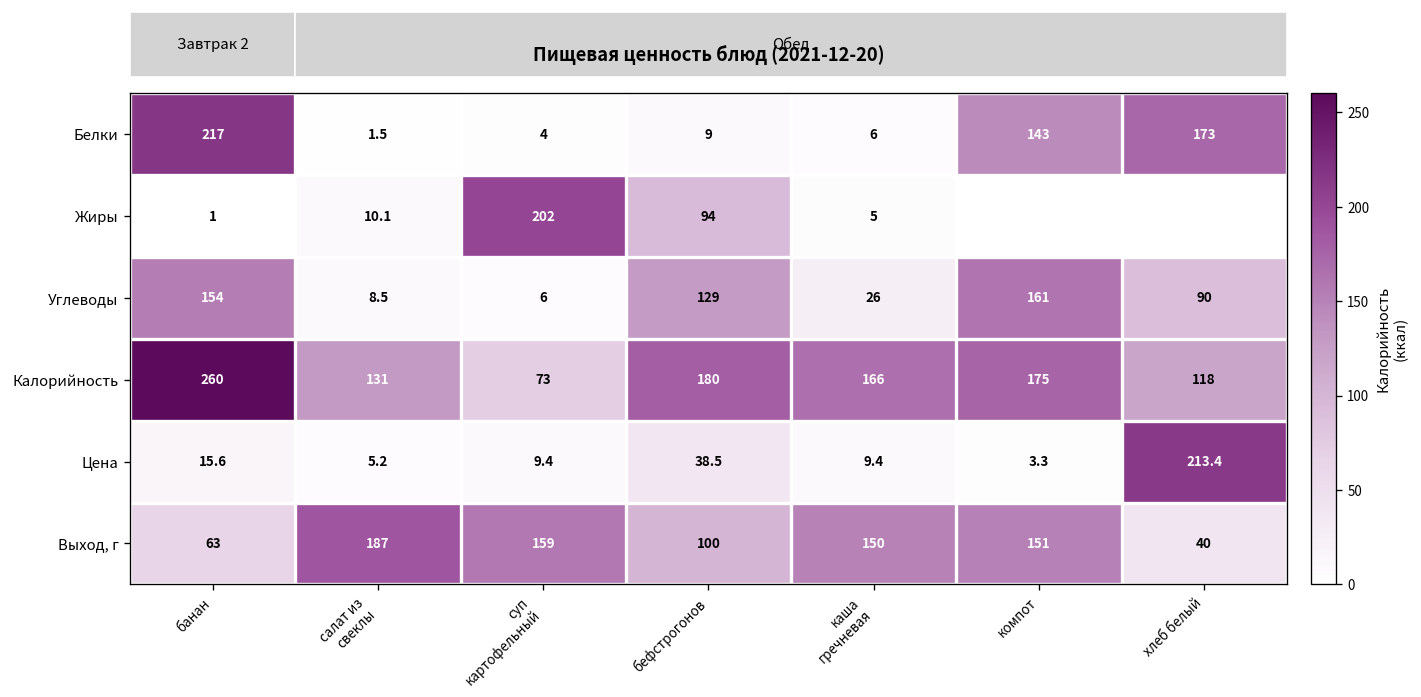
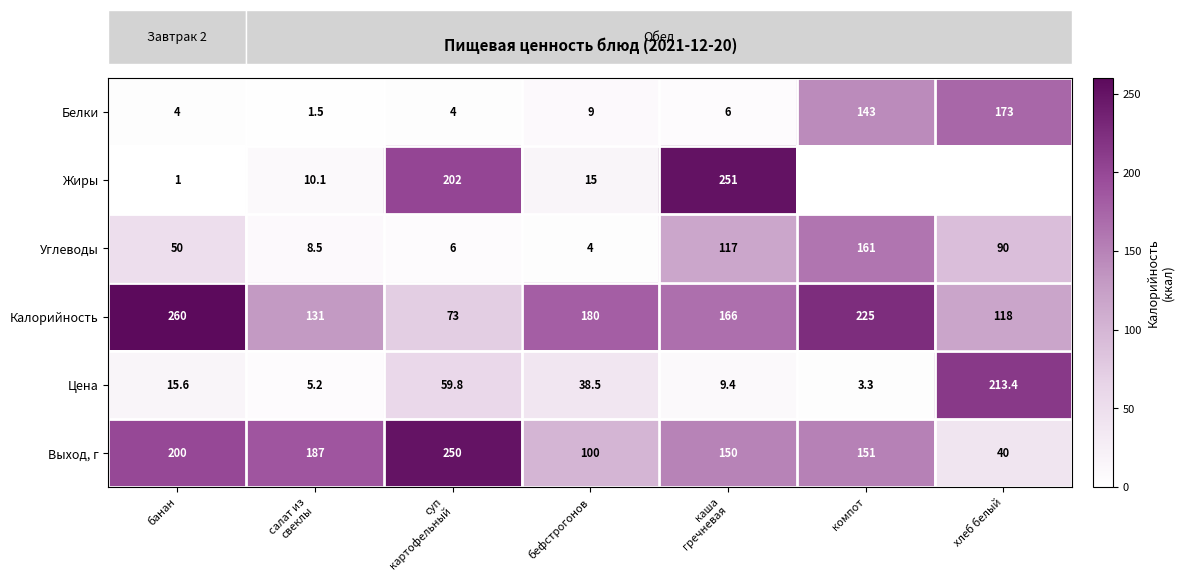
  {
    "Белки": {
-     "банан": 217,
+     "банан": 4,
      "салат из свеклы": 1.5,
      "суп картофельный": 4,
      "бефстрогонов": 9,
      "каша гречневая": 6,
      "компот": 143,
      "хлеб белый": 173
    },
    "Жиры": {
      "банан": 1,
      "салат из свеклы": 10.1,
      "суп картофельный": 202,
-     "бефстрогонов": 94,
-     "каша гречневая": 5
+     "бефстрогонов": 15,
+     "каша гречневая": 251
    },
    "Углеводы": {
-     "банан": 154,
+     "банан": 50,
      "салат из свеклы": 8.5,
      "суп картофельный": 6,
-     "бефстрогонов": 129,
-     "каша гречневая": 26,
+     "бефстрогонов": 4,
+     "каша гречневая": 117,
      "компот": 161,
      "хлеб белый": 90
    },
    "Калорийность": {
      "банан": 260,
      "салат из свеклы": 131,
      "суп картофельный": 73,
      "бефстрогонов": 180,
      "каша гречневая": 166,
-     "компот": 175,
+     "компот": 225,
      "хлеб белый": 118
    },
    "Цена": {
      "банан": 15.6,
      "салат из свеклы": 5.2,
-     "суп картофельный": 9.4,
+     "суп картофельный": 59.8,
      "бефстрогонов": 38.5,
      "каша гречневая": 9.4,
      "компот": 3.3,
      "хлеб белый": 213.4
    },
    "Выход, г": {
-     "банан": 63,
+     "банан": 200,
      "салат из свеклы": 187,
-     "суп картофельный": 159,
+     "суп картофельный": 250,
      "бефстрогонов": 100,
      "каша гречневая": 150,
      "компот": 151,
      "хлеб белый": 40
    }
  }
